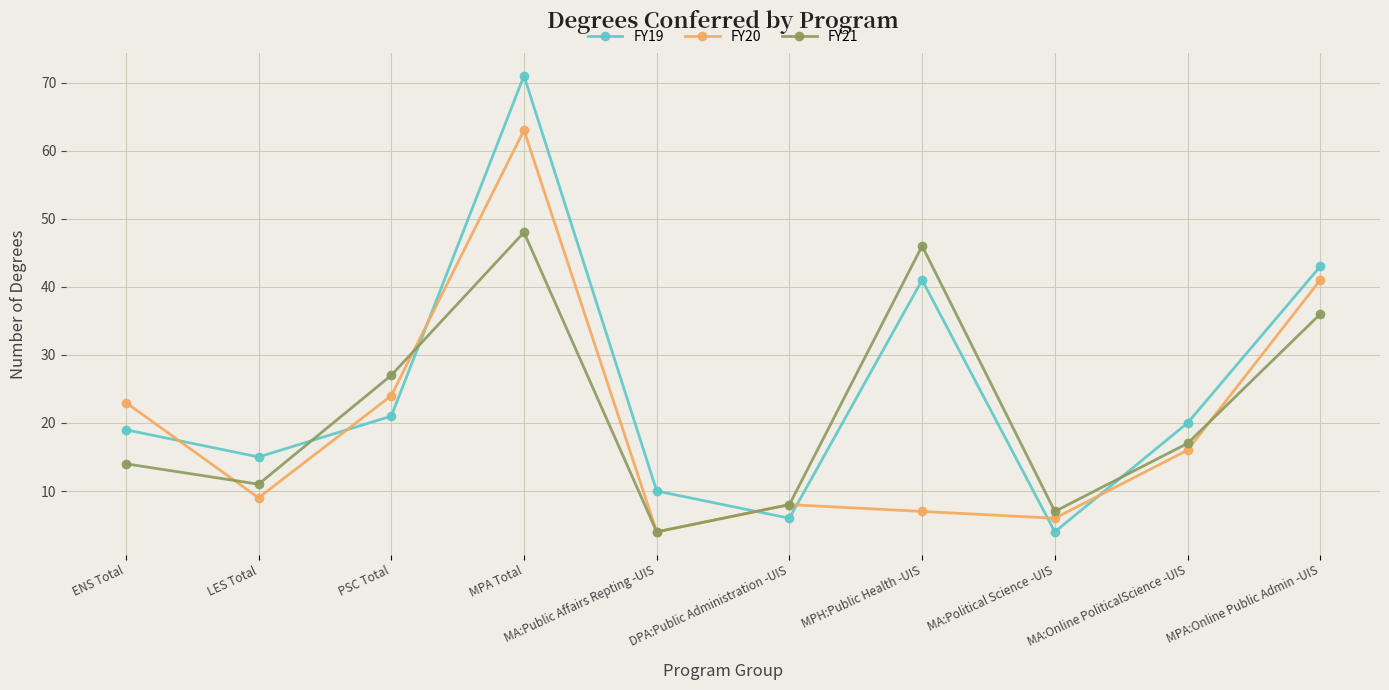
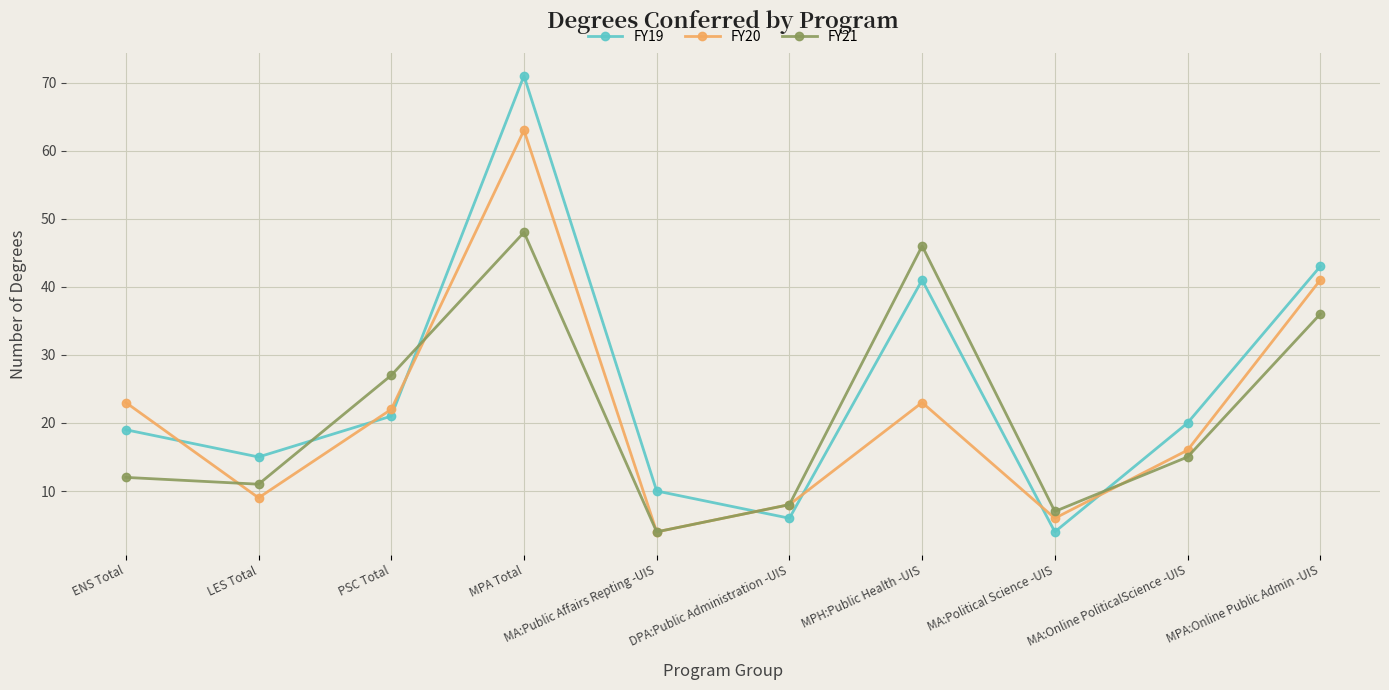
  {
    "FY19": {
      "ENS Total": 19,
      "LES Total": 15,
      "PSC Total": 21,
      "MPA Total": 71,
      "MA:Public Affairs Repting -UIS": 10,
      "DPA:Public Administration -UIS": 6,
      "MPH:Public Health -UIS": 41,
      "MA:Political Science -UIS": 4,
      "MA:Online PoliticalScience -UIS": 20,
      "MPA:Online Public Admin -UIS": 43
    },
    "FY20": {
      "ENS Total": 23,
      "LES Total": 9,
-     "PSC Total": 24,
+     "PSC Total": 22,
      "MPA Total": 63,
-     "MPH:Public Health -UIS": 7,
+     "MPH:Public Health -UIS": 23,
      "MA:Political Science -UIS": 6,
      "MA:Online PoliticalScience -UIS": 16,
      "MPA:Online Public Admin -UIS": 41
    },
    "FY21": {
-     "ENS Total": 14,
+     "ENS Total": 12,
      "LES Total": 11,
      "PSC Total": 27,
      "MPA Total": 48,
      "MPH:Public Health -UIS": 46,
      "MA:Political Science -UIS": 7,
-     "MA:Online PoliticalScience -UIS": 17,
+     "MA:Online PoliticalScience -UIS": 15,
      "MPA:Online Public Admin -UIS": 36
    }
  }
